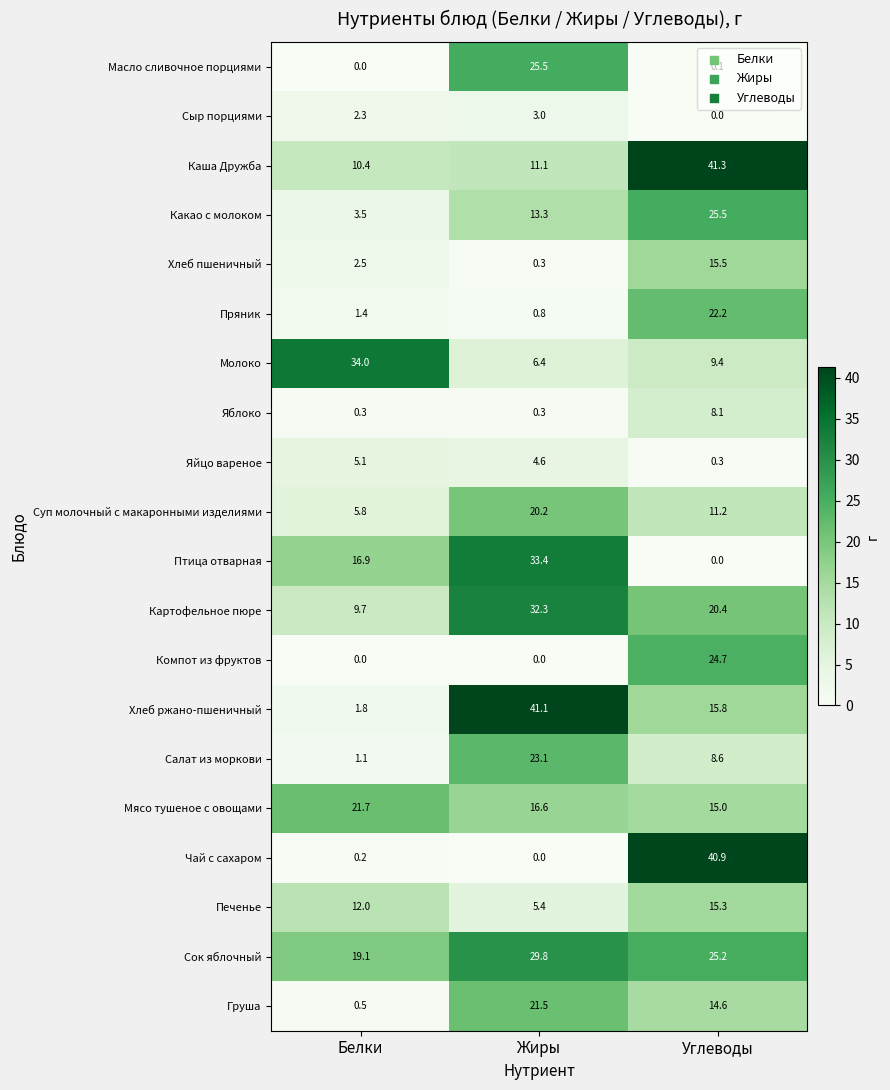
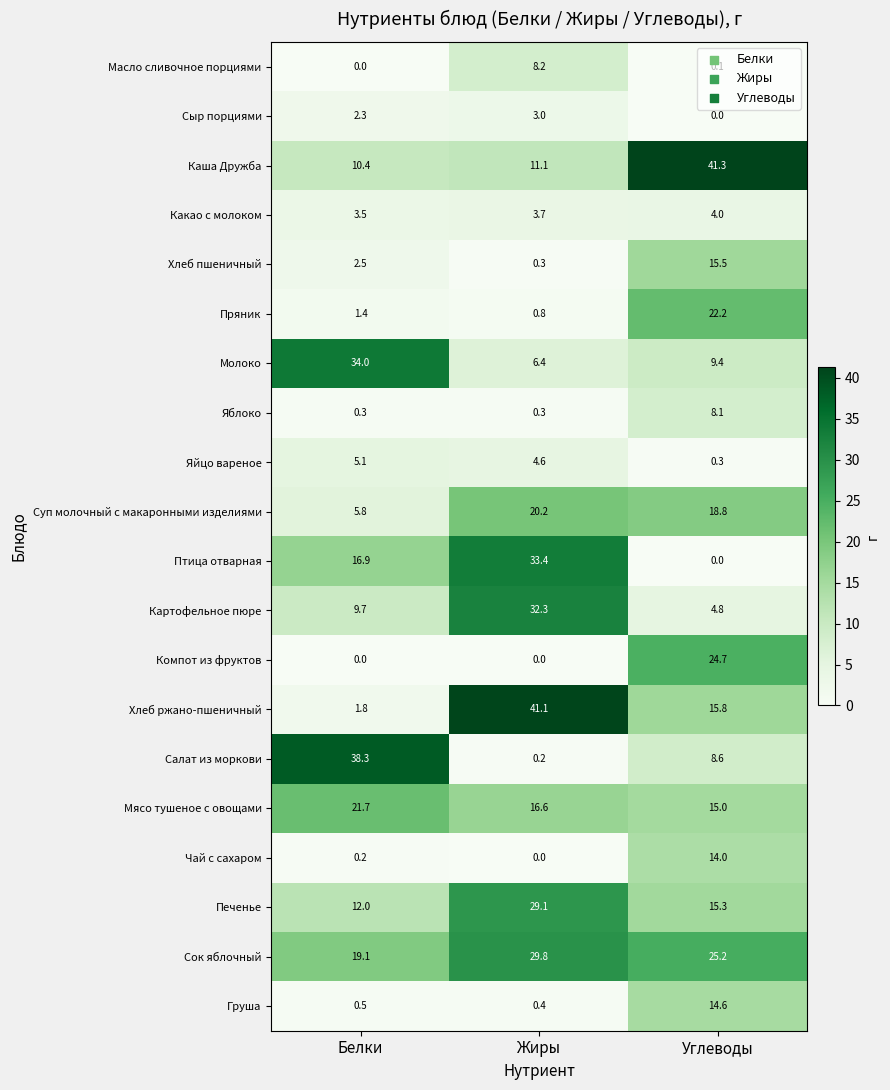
  {
    "Масло сливочное порциями": {
      "Белки": 0.0,
-     "Жиры": 25.5
+     "Жиры": 8.2
    },
    "Сыр порциями": {
      "Белки": 2.3,
      "Жиры": 3.0,
      "Углеводы": 0.0
    },
    "Каша Дружба": {
      "Белки": 10.4,
      "Жиры": 11.1,
      "Углеводы": 41.3
    },
    "Какао с молоком": {
      "Белки": 3.5,
-     "Жиры": 13.3,
-     "Углеводы": 25.5
+     "Жиры": 3.7,
+     "Углеводы": 4.0
    },
    "Хлеб пшеничный": {
      "Белки": 2.5,
      "Жиры": 0.3,
      "Углеводы": 15.5
    },
    "Пряник": {
      "Белки": 1.4,
      "Жиры": 0.8,
      "Углеводы": 22.2
    },
    "Молоко": {
      "Белки": 34.0,
      "Жиры": 6.4,
      "Углеводы": 9.4
    },
    "Яблоко": {
      "Белки": 0.3,
      "Жиры": 0.3,
      "Углеводы": 8.1
    },
    "Яйцо вареное": {
      "Белки": 5.1,
      "Жиры": 4.6,
      "Углеводы": 0.3
    },
    "Суп молочный с макаронными изделиями": {
      "Белки": 5.8,
      "Жиры": 20.2,
-     "Углеводы": 11.2
+     "Углеводы": 18.8
    },
    "Птица отварная": {
      "Белки": 16.9,
      "Жиры": 33.4,
      "Углеводы": 0.0
    },
    "Картофельное пюре": {
      "Белки": 9.7,
      "Жиры": 32.3,
-     "Углеводы": 20.4
+     "Углеводы": 4.8
    },
    "Компот из фруктов": {
      "Белки": 0.0,
      "Жиры": 0.0,
      "Углеводы": 24.7
    },
    "Хлеб ржано-пшеничный": {
      "Белки": 1.8,
      "Жиры": 41.1,
      "Углеводы": 15.8
    },
    "Салат из моркови": {
-     "Белки": 1.1,
-     "Жиры": 23.1,
+     "Белки": 38.3,
+     "Жиры": 0.2,
      "Углеводы": 8.6
    },
    "Мясо тушеное с овощами": {
      "Белки": 21.7,
      "Жиры": 16.6,
      "Углеводы": 15.0
    },
    "Чай с сахаром": {
      "Белки": 0.2,
      "Жиры": 0.0,
-     "Углеводы": 40.9
+     "Углеводы": 14.0
    },
    "Печенье": {
      "Белки": 12.0,
-     "Жиры": 5.4,
+     "Жиры": 29.1,
      "Углеводы": 15.3
    },
    "Сок яблочный": {
      "Белки": 19.1,
      "Жиры": 29.8,
      "Углеводы": 25.2
    },
    "Груша": {
      "Белки": 0.5,
-     "Жиры": 21.5,
+     "Жиры": 0.4,
      "Углеводы": 14.6
    }
  }
